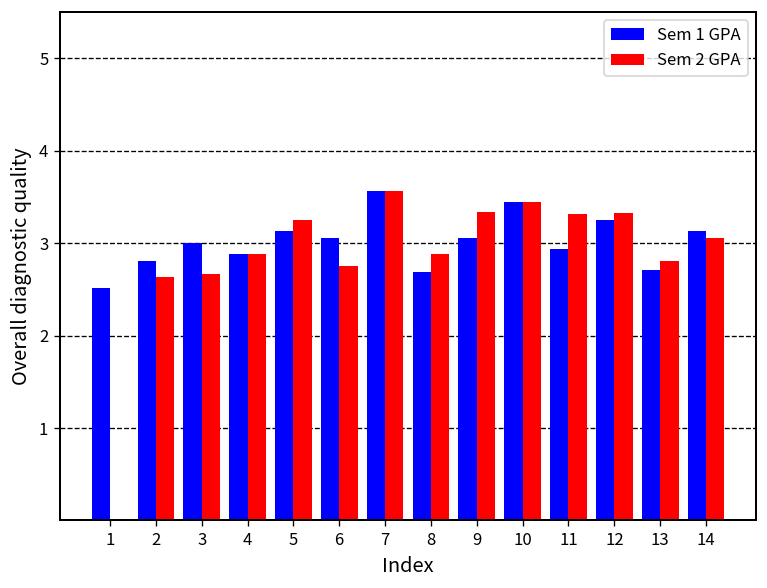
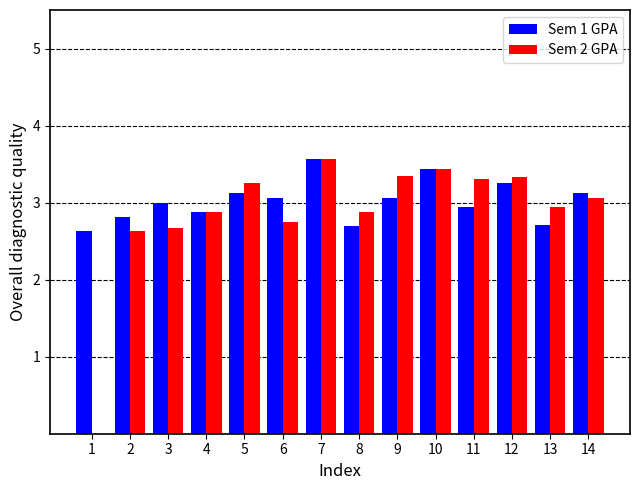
  {
    "Sem 1 GPA": {
-     "1": 2.5,
+     "1": 2.6,
      "2": 2.8,
      "3": 3.0,
      "4": 2.9,
      "5": 3.1,
      "6": 3.1,
      "7": 3.6,
      "8": 2.7,
      "9": 3.1,
      "10": 3.4,
      "11": 2.9,
      "12": 3.3,
      "13": 2.7,
      "14": 3.1
    },
    "Sem 2 GPA": {
      "1": 0.0,
      "2": 2.6,
      "3": 2.7,
      "4": 2.9,
      "5": 3.3,
      "6": 2.8,
      "7": 3.6,
      "8": 2.9,
      "9": 3.3,
      "10": 3.4,
      "11": 3.3,
      "12": 3.3,
-     "13": 2.8,
+     "13": 2.9,
      "14": 3.1
    }
  }
